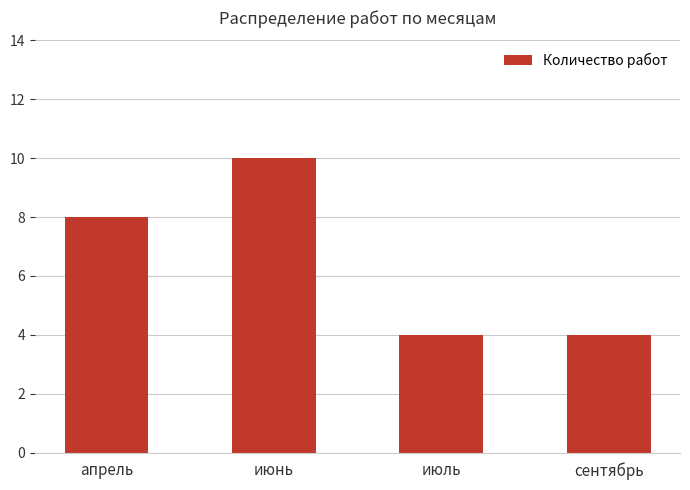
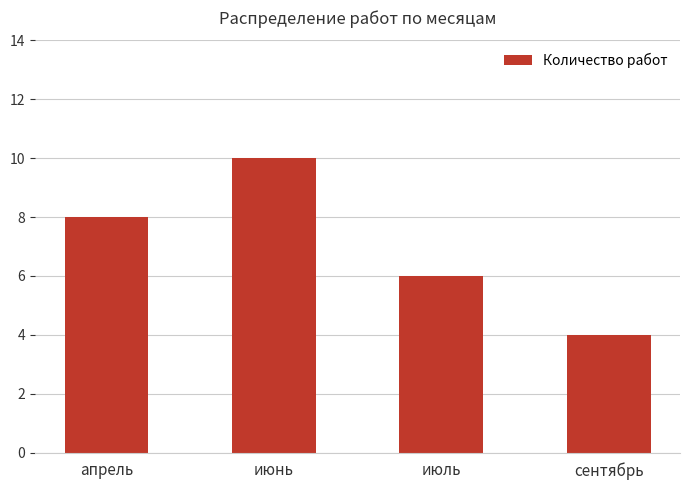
  {
    "апрель": 8,
    "июнь": 10,
-   "июль": 4,
+   "июль": 6,
    "сентябрь": 4
  }
